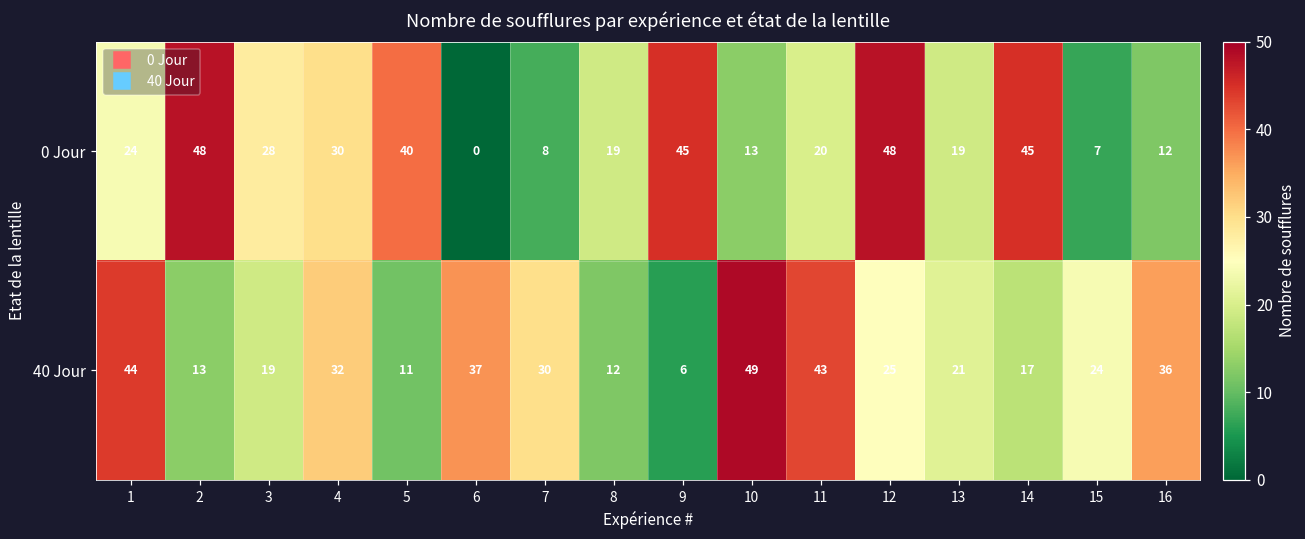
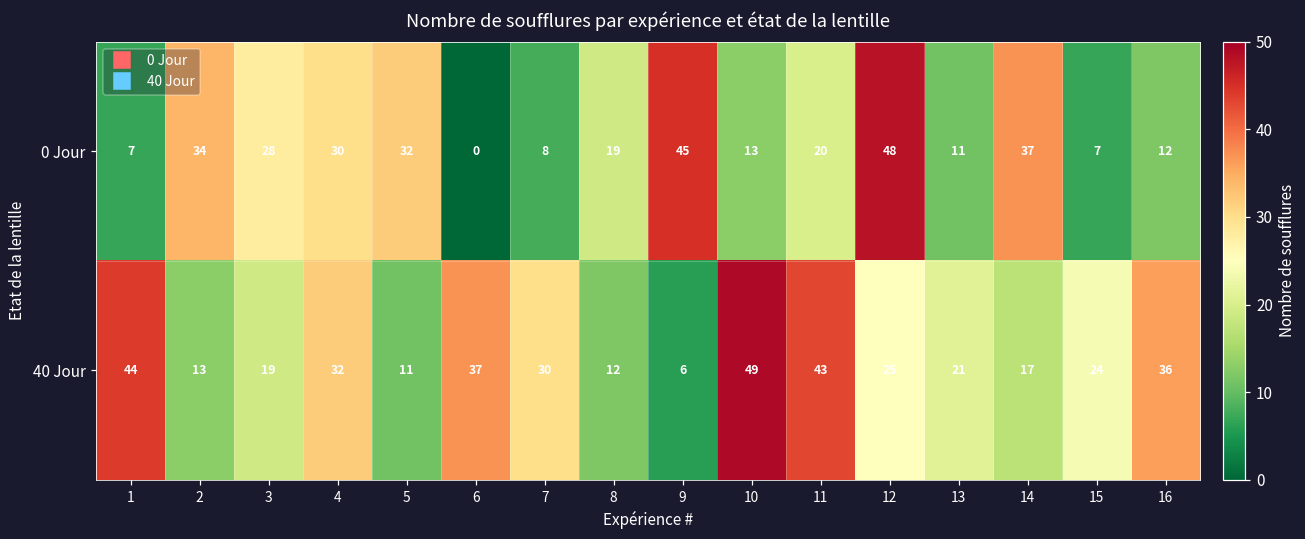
  {
    "0 Jour": {
-     "1": 24,
-     "2": 48,
+     "1": 7,
+     "2": 34,
      "3": 28,
      "4": 30,
-     "5": 40,
+     "5": 32,
      "6": 0,
      "7": 8,
      "8": 19,
      "9": 45,
      "10": 13,
      "11": 20,
      "12": 48,
-     "13": 19,
-     "14": 45,
+     "13": 11,
+     "14": 37,
      "15": 7,
      "16": 12
    },
    "40 Jour": {
      "1": 44,
      "2": 13,
      "3": 19,
      "4": 32,
      "5": 11,
      "6": 37,
      "7": 30,
      "8": 12,
      "9": 6,
      "10": 49,
      "11": 43,
      "12": 25,
      "13": 21,
      "14": 17,
      "15": 24,
      "16": 36
    }
  }
